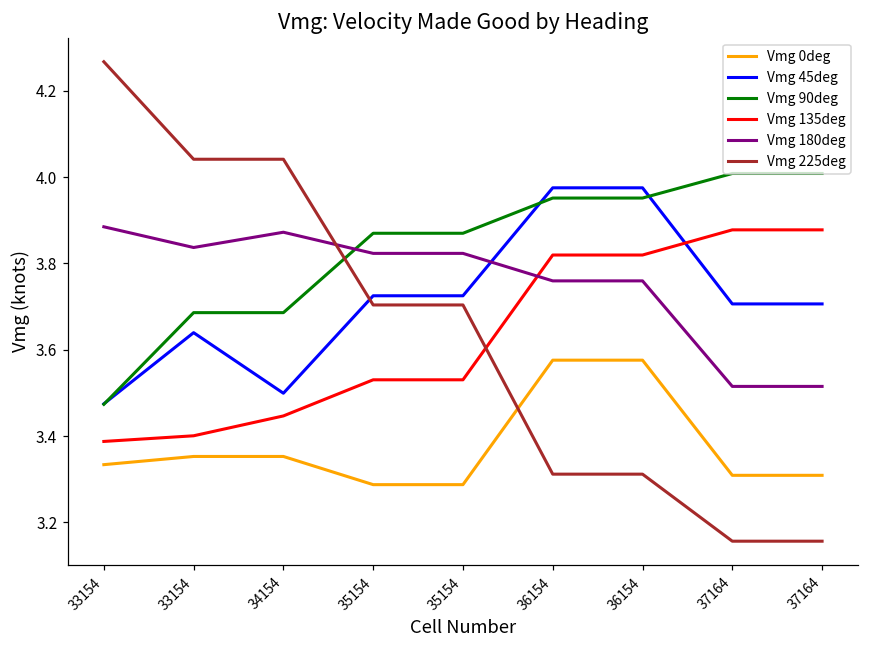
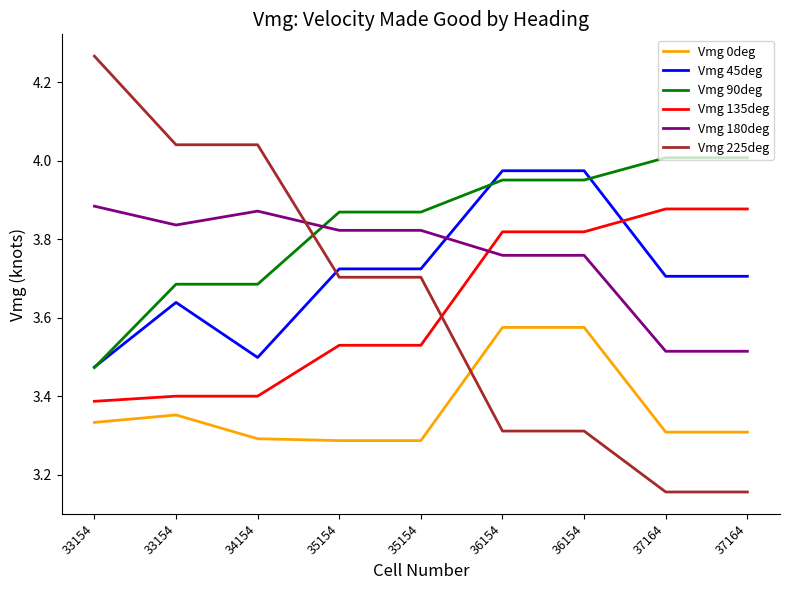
  {
    "Vmg 0deg": {
-     "34154": 3.35
+     "34154": 3.29
    },
    "Vmg 45deg": {
      "34154": 3.50
    },
    "Vmg 90deg": {
      "34154": 3.69
    },
    "Vmg 135deg": {
-     "34154": 3.45
+     "34154": 3.40
    },
    "Vmg 180deg": {
      "34154": 3.87
    },
    "Vmg 225deg": {
      "34154": 4.04
    }
  }
